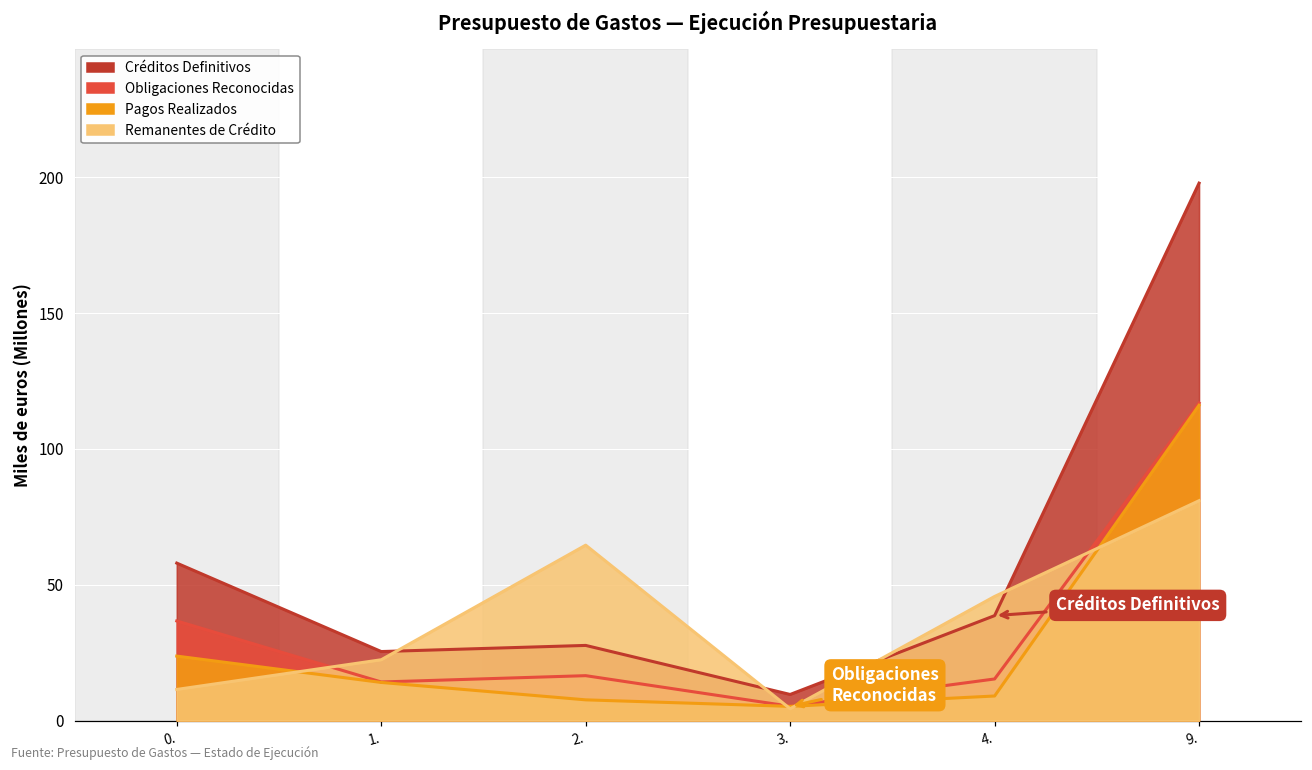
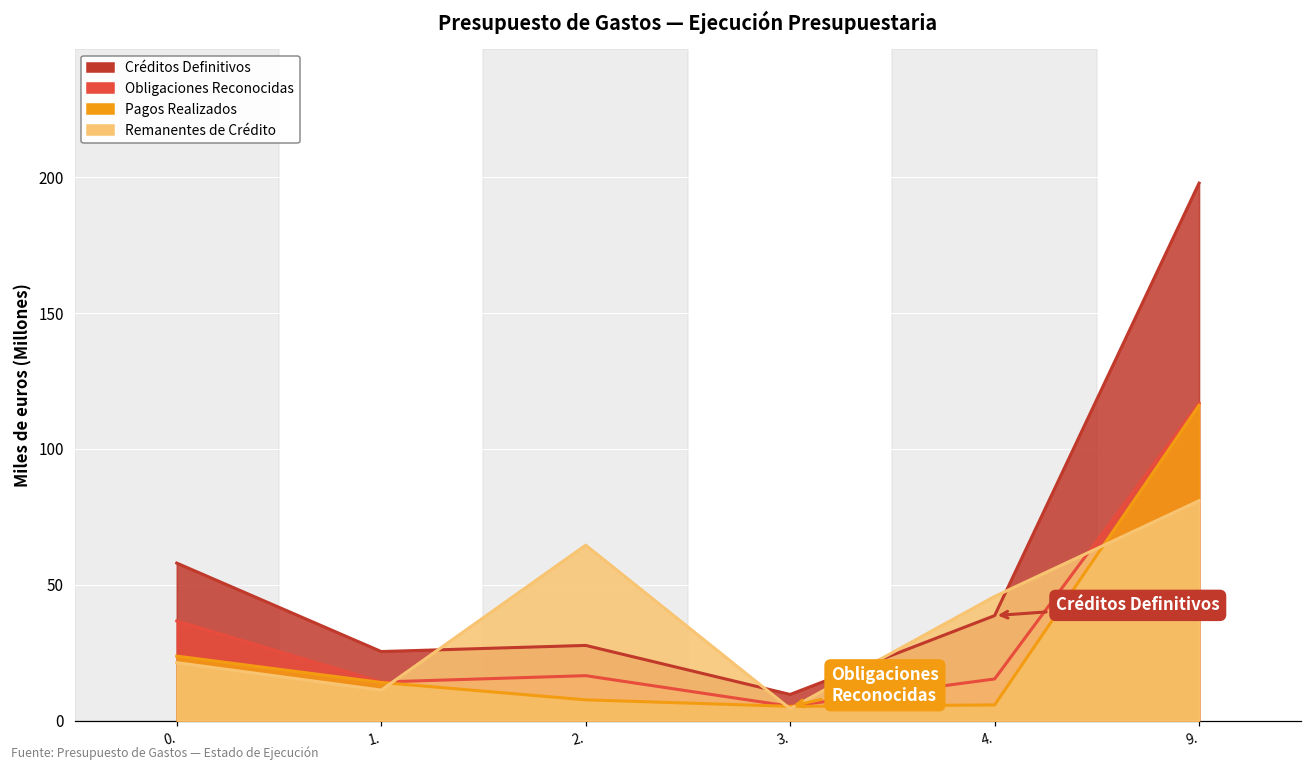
  {
    "Pagos Realizados": {
      "0.": 24,
      "2.": 8,
-     "4.": 9
+     "4.": 6
    },
    "Remanentes de Crédito": {
-     "0.": 11,
-     "1.": 22,
+     "0.": 21,
+     "1.": 11,
      "2.": 65,
      "4.": 46,
      "9.": 81
    }
  }
